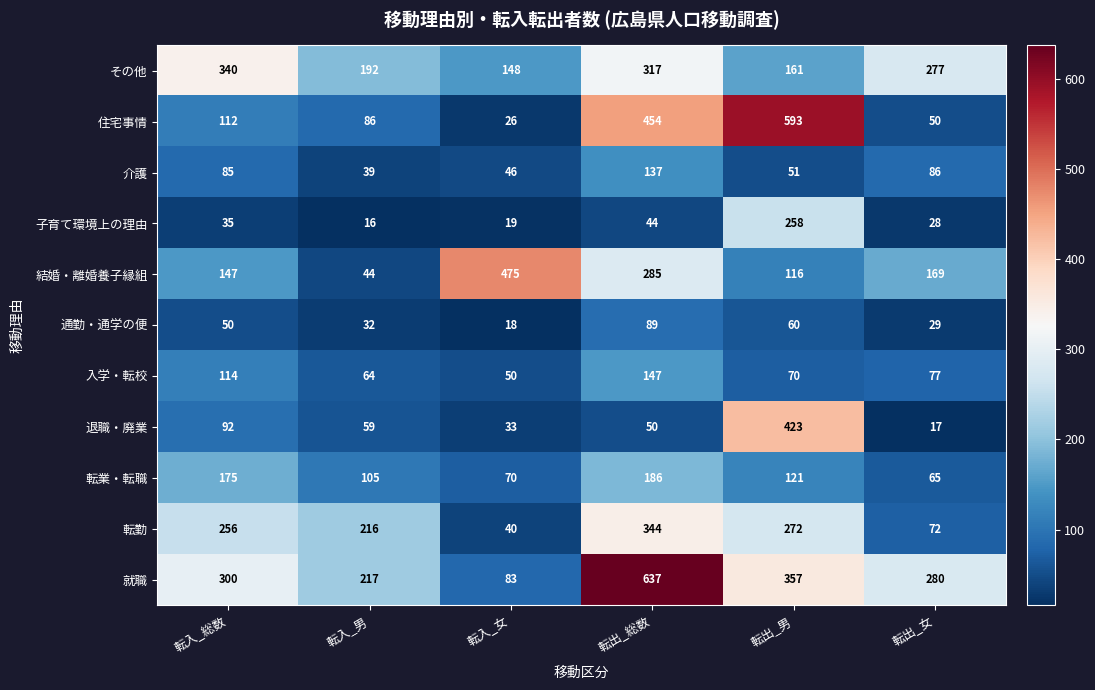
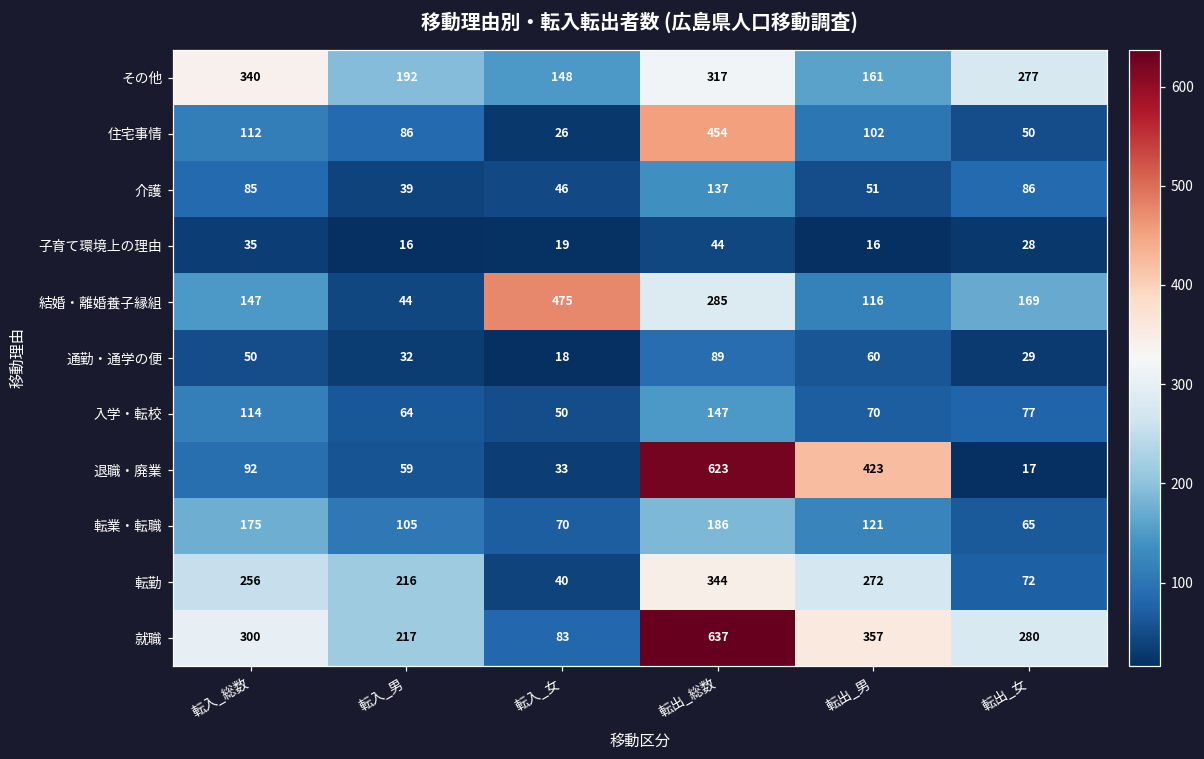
  {
    "その他": {
      "転入_総数": 340,
      "転入_男": 192,
      "転入_女": 148,
      "転出_総数": 317,
      "転出_男": 161,
      "転出_女": 277
    },
    "住宅事情": {
      "転入_総数": 112,
      "転入_男": 86,
      "転入_女": 26,
      "転出_総数": 454,
-     "転出_男": 593,
+     "転出_男": 102,
      "転出_女": 50
    },
    "介護": {
      "転入_総数": 85,
      "転入_男": 39,
      "転入_女": 46,
      "転出_総数": 137,
      "転出_男": 51,
      "転出_女": 86
    },
    "子育て環境上の理由": {
      "転入_総数": 35,
      "転入_男": 16,
      "転入_女": 19,
      "転出_総数": 44,
-     "転出_男": 258,
+     "転出_男": 16,
      "転出_女": 28
    },
    "結婚・離婚養子縁組": {
      "転入_総数": 147,
      "転入_男": 44,
      "転入_女": 475,
      "転出_総数": 285,
      "転出_男": 116,
      "転出_女": 169
    },
    "通勤・通学の便": {
      "転入_総数": 50,
      "転入_男": 32,
      "転入_女": 18,
      "転出_総数": 89,
      "転出_男": 60,
      "転出_女": 29
    },
    "入学・転校": {
      "転入_総数": 114,
      "転入_男": 64,
      "転入_女": 50,
      "転出_総数": 147,
      "転出_男": 70,
      "転出_女": 77
    },
    "退職・廃業": {
      "転入_総数": 92,
      "転入_男": 59,
      "転入_女": 33,
-     "転出_総数": 50,
+     "転出_総数": 623,
      "転出_男": 423,
      "転出_女": 17
    },
    "転業・転職": {
      "転入_総数": 175,
      "転入_男": 105,
      "転入_女": 70,
      "転出_総数": 186,
      "転出_男": 121,
      "転出_女": 65
    },
    "転勤": {
      "転入_総数": 256,
      "転入_男": 216,
      "転入_女": 40,
      "転出_総数": 344,
      "転出_男": 272,
      "転出_女": 72
    },
    "就職": {
      "転入_総数": 300,
      "転入_男": 217,
      "転入_女": 83,
      "転出_総数": 637,
      "転出_男": 357,
      "転出_女": 280
    }
  }
